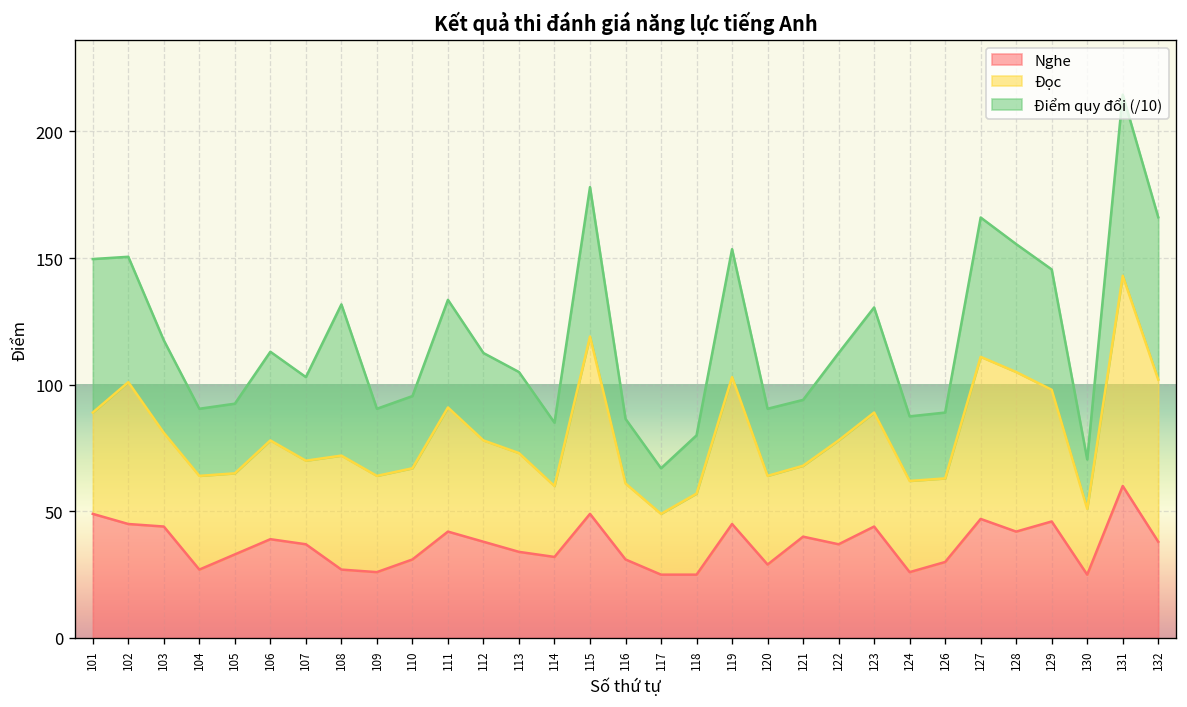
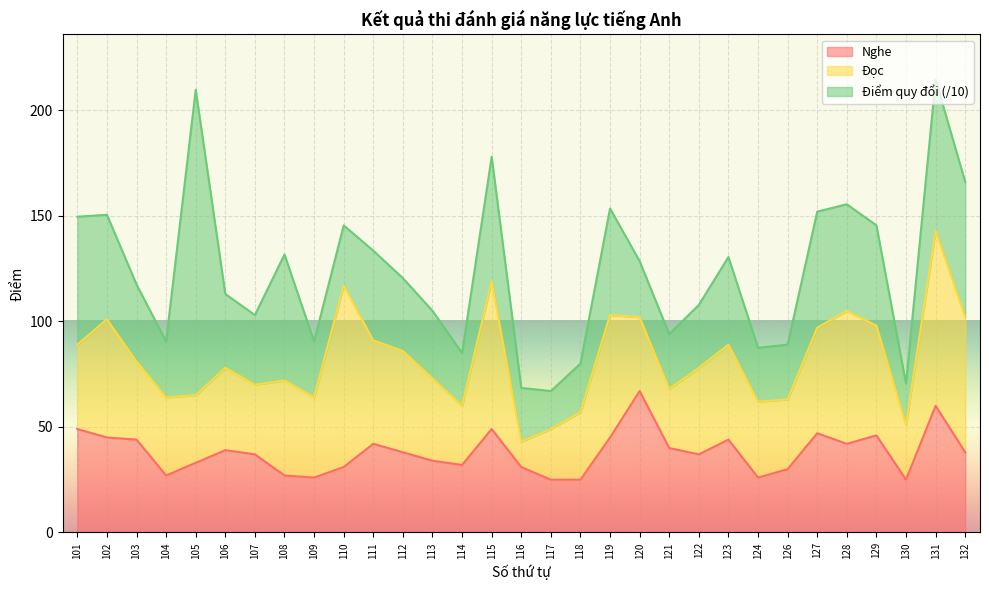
  {
    "Nghe": {
      "101": 49,
      "102": 45,
      "103": 44,
      "104": 27,
      "105": 33,
      "106": 39,
      "107": 37,
      "108": 27,
      "109": 26,
      "110": 31,
      "111": 42,
      "112": 38,
      "113": 34,
      "114": 32,
      "115": 49,
      "116": 31,
      "117": 25,
      "118": 25,
      "119": 45,
-     "120": 29,
+     "120": 67,
      "121": 40,
      "122": 37,
      "123": 44,
      "124": 26,
      "126": 30,
      "127": 47,
      "128": 42,
      "129": 46,
      "130": 25,
      "131": 60,
      "132": 38
    },
    "Đọc": {
      "101": 40,
      "102": 56,
      "103": 37,
      "104": 37,
      "105": 32,
      "106": 39,
      "107": 33,
      "108": 45,
      "109": 38,
-     "110": 36,
+     "110": 86,
      "111": 49,
-     "112": 40,
+     "112": 48,
      "113": 39,
      "114": 28,
      "115": 70,
-     "116": 30,
+     "116": 12,
      "117": 24,
      "118": 32,
      "119": 58,
      "120": 35,
      "121": 28,
      "122": 41,
      "123": 45,
      "124": 36,
      "126": 33,
-     "127": 64,
+     "127": 50,
      "128": 63,
      "129": 52,
      "130": 26,
      "131": 83,
      "132": 64
    },
    "Điểm quy đổi (/10)": {
      "101": 61,
      "102": 50,
      "103": 37,
      "104": 27,
-     "105": 28,
+     "105": 145,
      "106": 35,
      "107": 33,
      "108": 60,
      "109": 27,
      "110": 29,
      "111": 43,
      "112": 35,
      "113": 32,
      "114": 25,
      "115": 59,
      "116": 26,
      "117": 18,
      "118": 23,
      "119": 51,
      "120": 27,
      "121": 26,
-     "122": 35,
+     "122": 30,
      "123": 42,
      "124": 26,
      "126": 26,
      "127": 55,
      "128": 51,
      "129": 48,
      "130": 20,
      "132": 64
    }
  }
